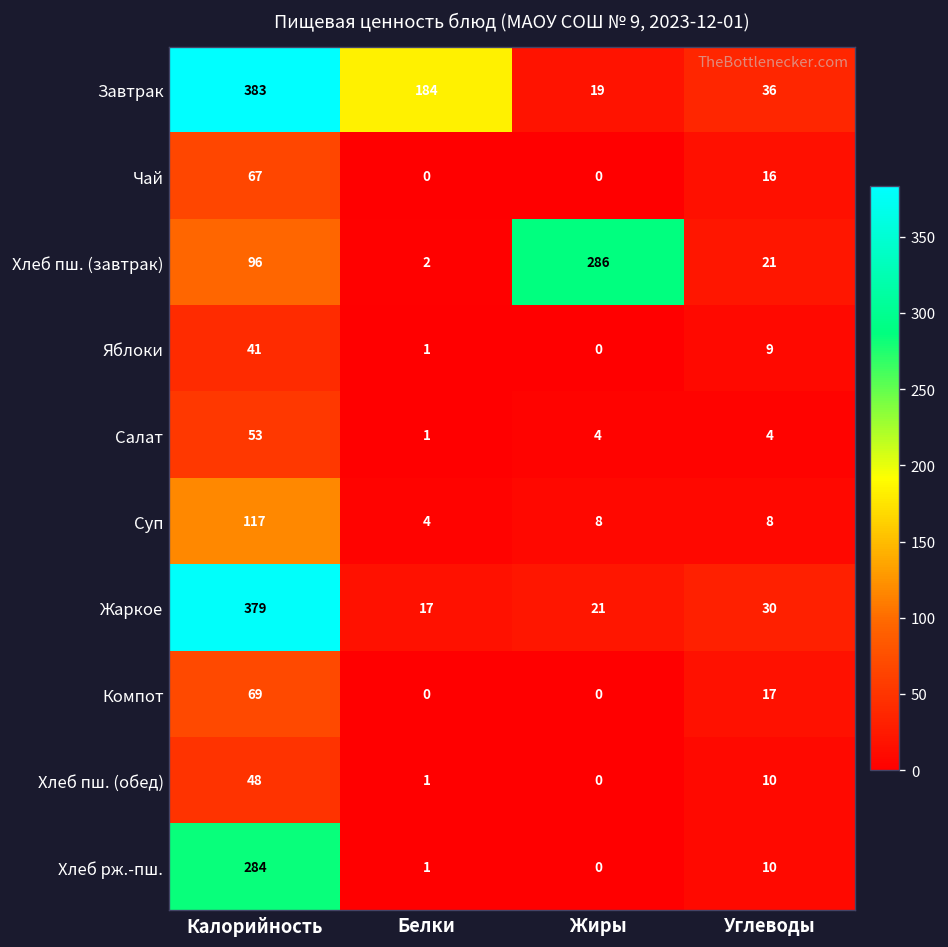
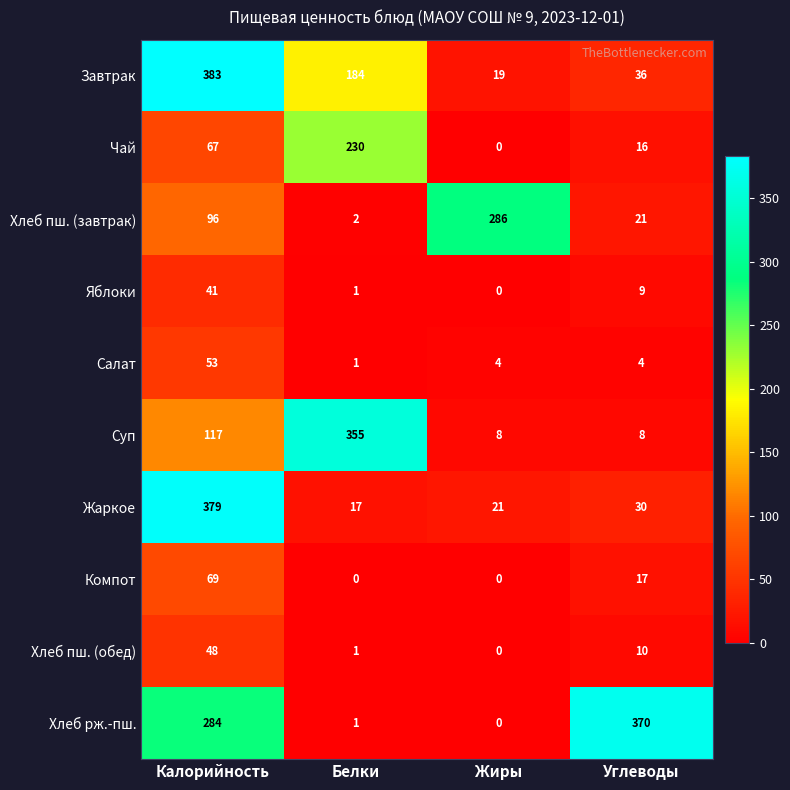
  {
    "Завтрак": {
      "Калорийность": 383,
      "Белки": 184,
      "Жиры": 19
    },
    "Чай": {
      "Калорийность": 67,
-     "Белки": 0,
+     "Белки": 230,
      "Жиры": 0,
      "Углеводы": 16
    },
    "Хлеб пш. (завтрак)": {
      "Калорийность": 96,
      "Белки": 2,
      "Жиры": 286,
      "Углеводы": 21
    },
    "Яблоки": {
      "Калорийность": 41,
      "Белки": 1,
      "Жиры": 0,
      "Углеводы": 9
    },
    "Салат": {
      "Калорийность": 53,
      "Белки": 1,
      "Жиры": 4,
      "Углеводы": 4
    },
    "Суп": {
      "Калорийность": 117,
-     "Белки": 4,
+     "Белки": 355,
      "Жиры": 8,
      "Углеводы": 8
    },
    "Жаркое": {
      "Калорийность": 379,
      "Белки": 17,
      "Жиры": 21,
      "Углеводы": 30
    },
    "Компот": {
      "Калорийность": 69,
      "Белки": 0,
      "Жиры": 0,
      "Углеводы": 17
    },
    "Хлеб пш. (обед)": {
      "Калорийность": 48,
      "Белки": 1,
      "Жиры": 0,
      "Углеводы": 10
    },
    "Хлеб рж.-пш.": {
      "Калорийность": 284,
      "Белки": 1,
      "Жиры": 0,
-     "Углеводы": 10
+     "Углеводы": 370
    }
  }
